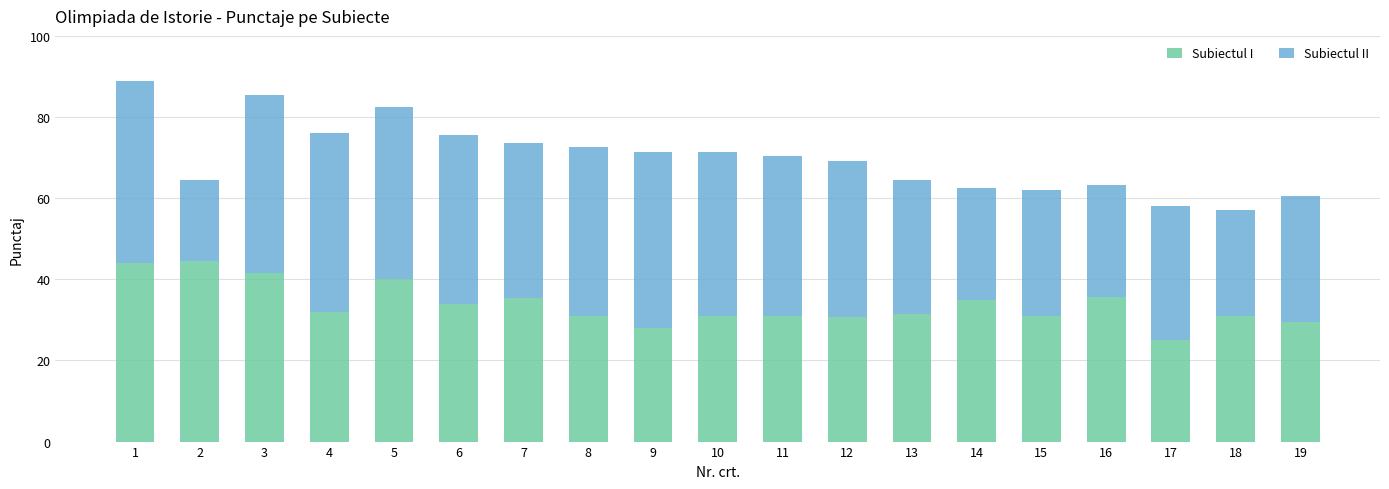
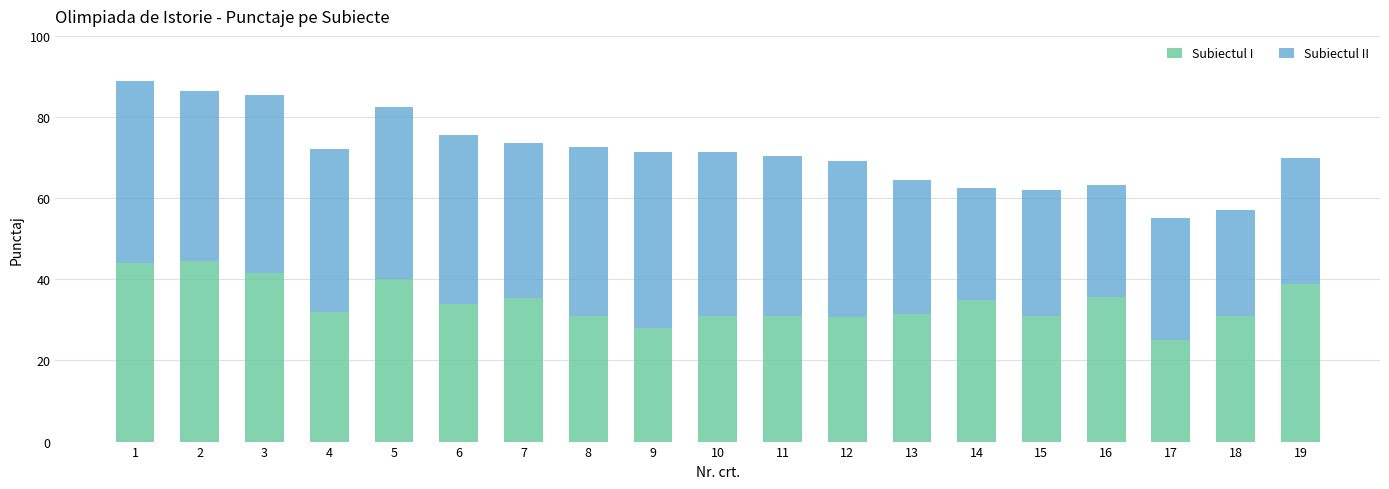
  {
    "Subiectul I": {
      "1": 44,
      "2": 45,
      "3": 42,
      "4": 32,
      "5": 40,
      "6": 34,
      "7": 36,
      "8": 31,
      "9": 28,
      "10": 31,
      "11": 31,
      "12": 31,
      "13": 32,
      "14": 35,
      "15": 31,
      "16": 36,
      "17": 25,
      "18": 31,
-     "19": 30
+     "19": 39
    },
    "Subiectul II": {
      "1": 45,
-     "2": 20,
+     "2": 42,
      "3": 44,
-     "4": 44,
+     "4": 40,
      "5": 43,
      "6": 42,
      "7": 38,
      "8": 42,
      "9": 44,
      "10": 41,
      "11": 40,
      "12": 39,
      "13": 33,
      "14": 28,
      "15": 31,
      "16": 28,
-     "17": 33,
+     "17": 30,
      "18": 26,
      "19": 31
    }
  }
